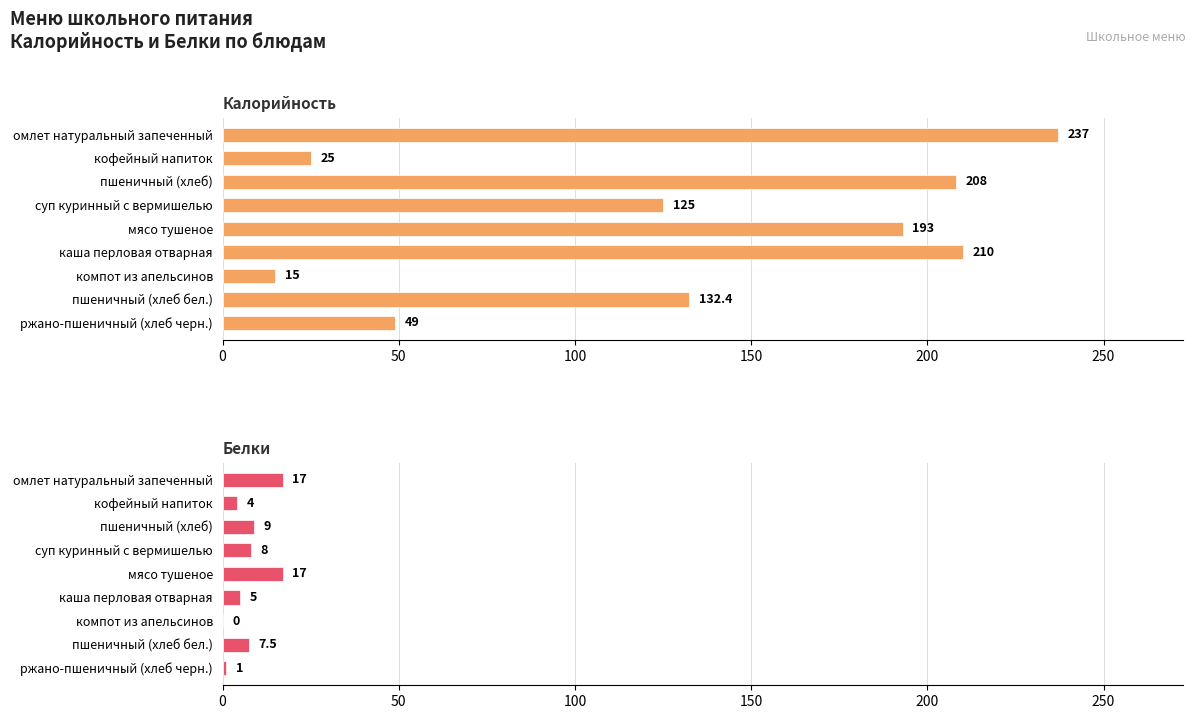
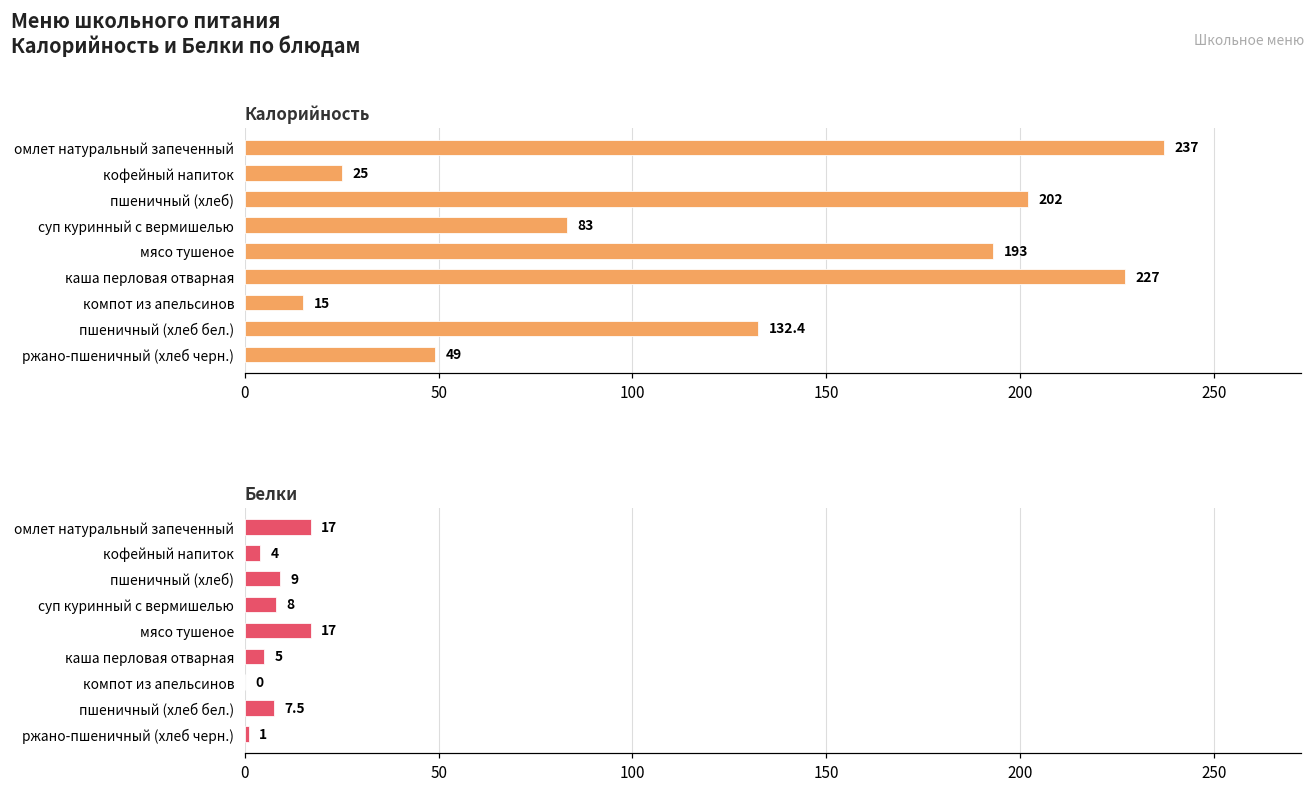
  {
    "Калорийность": {
      "омлет натуральный запеченный": 237,
      "кофейный напиток": 25,
-     "пшеничный (хлеб)": 208,
-     "суп куринный с вермишелью": 125,
+     "пшеничный (хлеб)": 202,
+     "суп куринный с вермишелью": 83,
      "мясо тушеное": 193,
-     "каша перловая отварная": 210,
+     "каша перловая отварная": 227,
      "компот из апельсинов": 15,
      "пшеничный (хлеб бел.)": 132.4,
      "ржано-пшеничный (хлеб черн.)": 49
    },
    "Белки": {
      "омлет натуральный запеченный": 17,
      "кофейный напиток": 4,
      "пшеничный (хлеб)": 9,
      "суп куринный с вермишелью": 8,
      "мясо тушеное": 17,
      "каша перловая отварная": 5,
      "компот из апельсинов": 0,
      "пшеничный (хлеб бел.)": 7.5,
      "ржано-пшеничный (хлеб черн.)": 1
    }
  }
